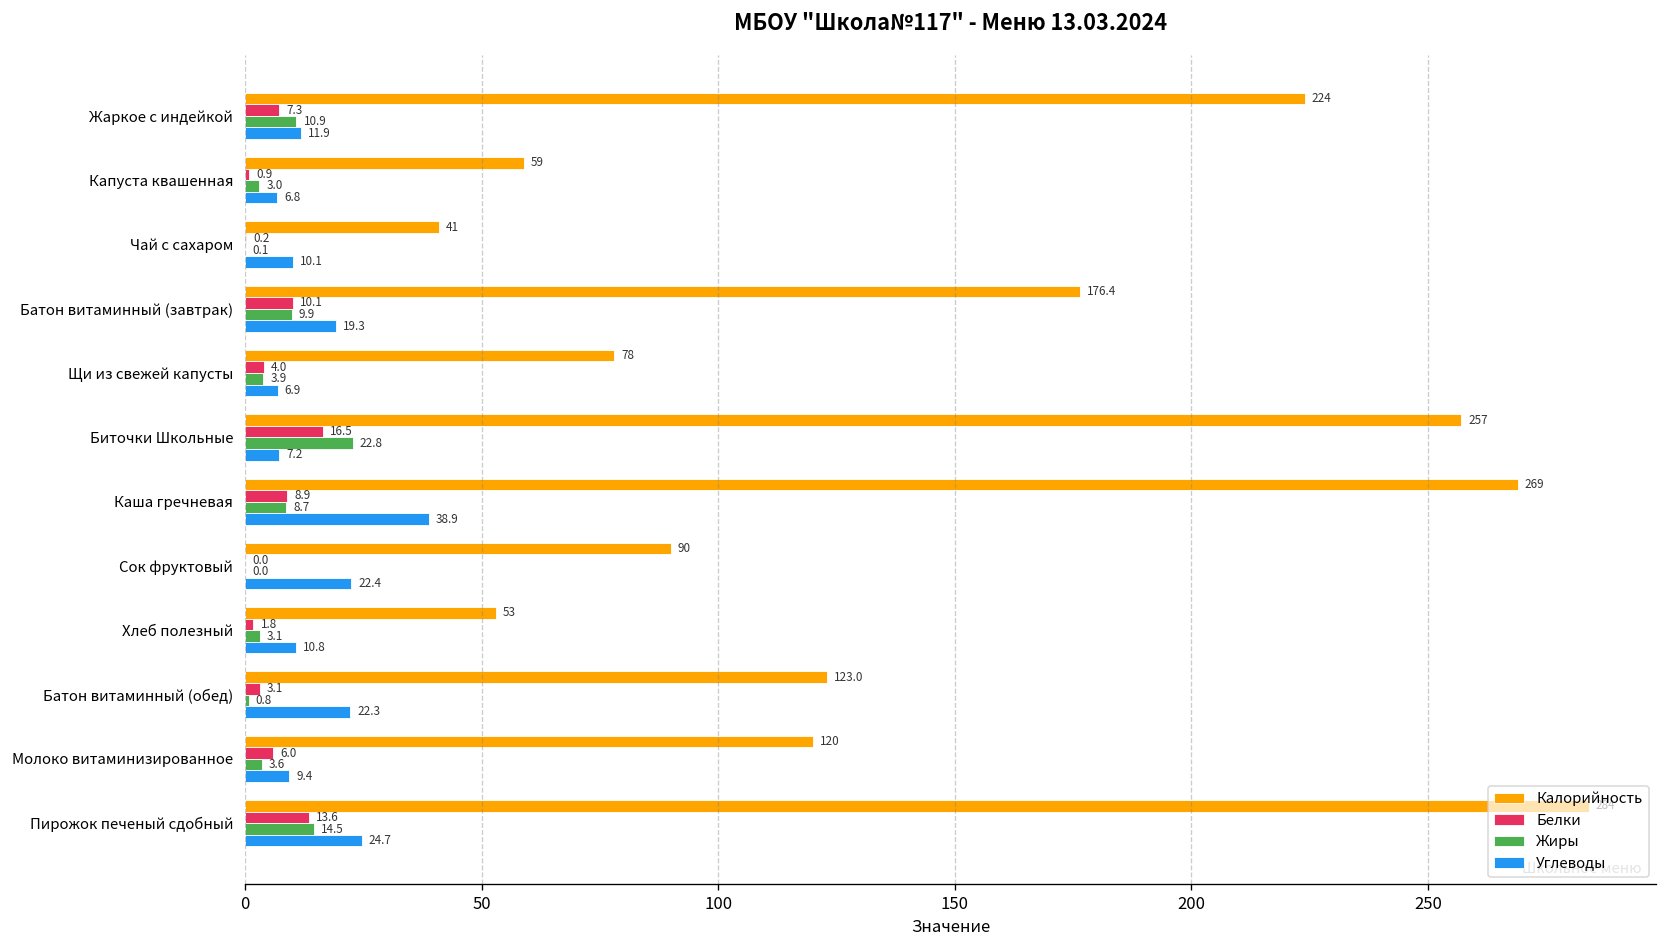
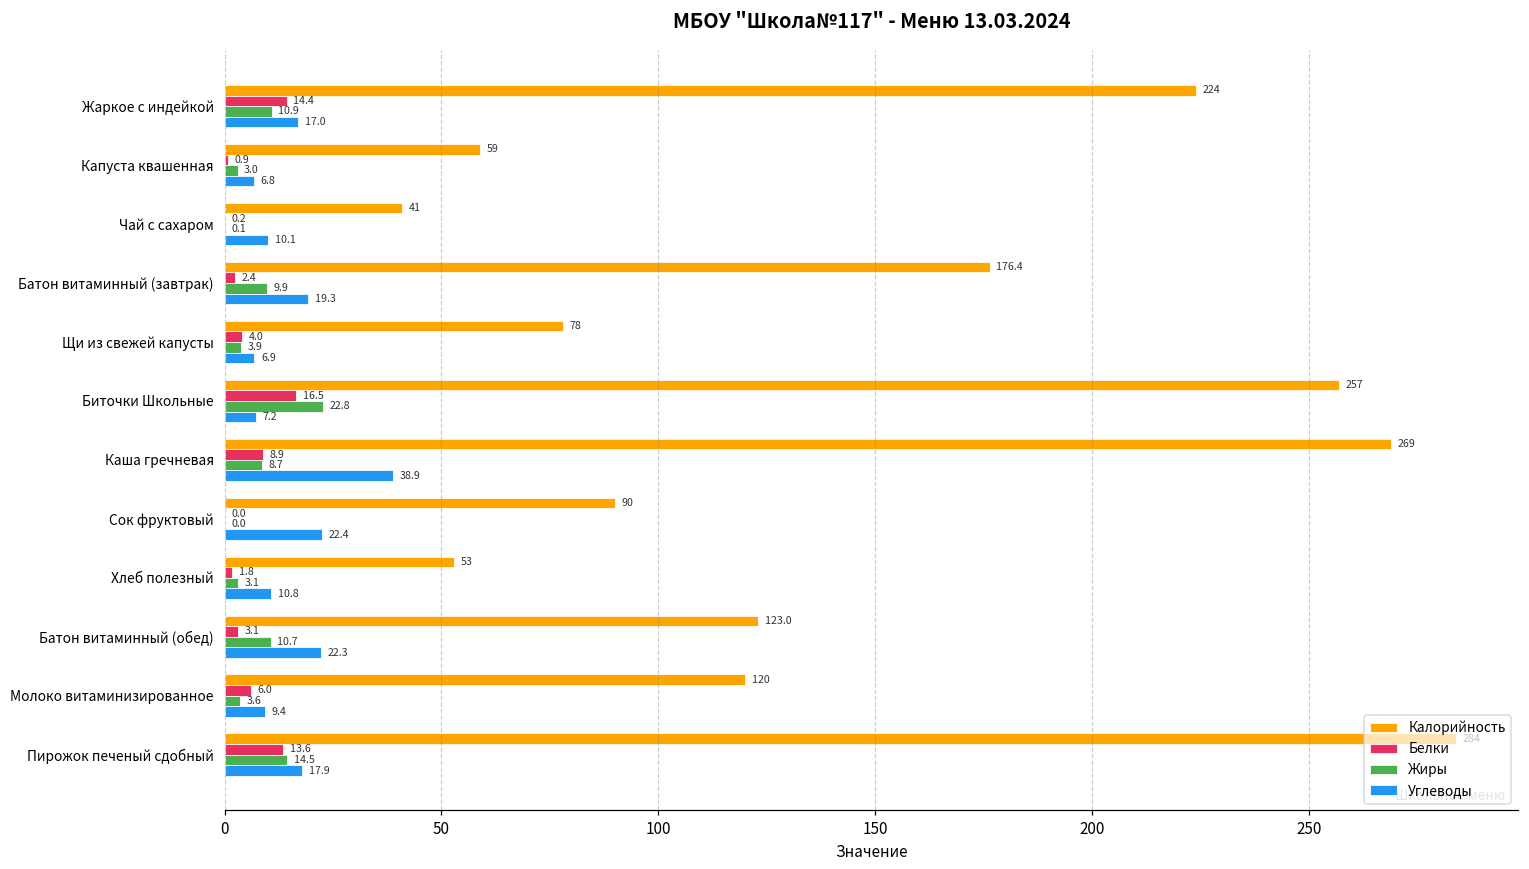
  {
    "Калорийность": {
      "Жаркое с индейкой": 224,
      "Капуста квашенная": 59,
      "Чай с сахаром": 41,
      "Батон витаминный (завтрак)": 176.4,
      "Щи из свежей капусты": 78,
      "Биточки Школьные": 257,
      "Каша гречневая": 269,
      "Сок фруктовый": 90,
      "Хлеб полезный": 53,
      "Батон витаминный (обед)": 123.0,
      "Молоко витаминизированное": 120
    },
    "Белки": {
-     "Жаркое с индейкой": 7.3,
+     "Жаркое с индейкой": 14.4,
      "Капуста квашенная": 0.9,
      "Чай с сахаром": 0.2,
-     "Батон витаминный (завтрак)": 10.1,
+     "Батон витаминный (завтрак)": 2.4,
      "Щи из свежей капусты": 4.0,
      "Биточки Школьные": 16.5,
      "Каша гречневая": 8.9,
      "Сок фруктовый": 0.0,
      "Хлеб полезный": 1.8,
      "Батон витаминный (обед)": 3.1,
      "Молоко витаминизированное": 6.0,
      "Пирожок печеный сдобный": 13.6
    },
    "Жиры": {
      "Жаркое с индейкой": 10.9,
      "Капуста квашенная": 3.0,
      "Чай с сахаром": 0.1,
      "Батон витаминный (завтрак)": 9.9,
      "Щи из свежей капусты": 3.9,
      "Биточки Школьные": 22.8,
      "Каша гречневая": 8.7,
      "Сок фруктовый": 0.0,
      "Хлеб полезный": 3.1,
-     "Батон витаминный (обед)": 0.8,
+     "Батон витаминный (обед)": 10.7,
      "Молоко витаминизированное": 3.6,
      "Пирожок печеный сдобный": 14.5
    },
    "Углеводы": {
-     "Жаркое с индейкой": 11.9,
+     "Жаркое с индейкой": 17.0,
      "Капуста квашенная": 6.8,
      "Чай с сахаром": 10.1,
      "Батон витаминный (завтрак)": 19.3,
      "Щи из свежей капусты": 6.9,
      "Биточки Школьные": 7.2,
      "Каша гречневая": 38.9,
      "Сок фруктовый": 22.4,
      "Хлеб полезный": 10.8,
      "Батон витаминный (обед)": 22.3,
      "Молоко витаминизированное": 9.4,
-     "Пирожок печеный сдобный": 24.7
+     "Пирожок печеный сдобный": 17.9
    }
  }
